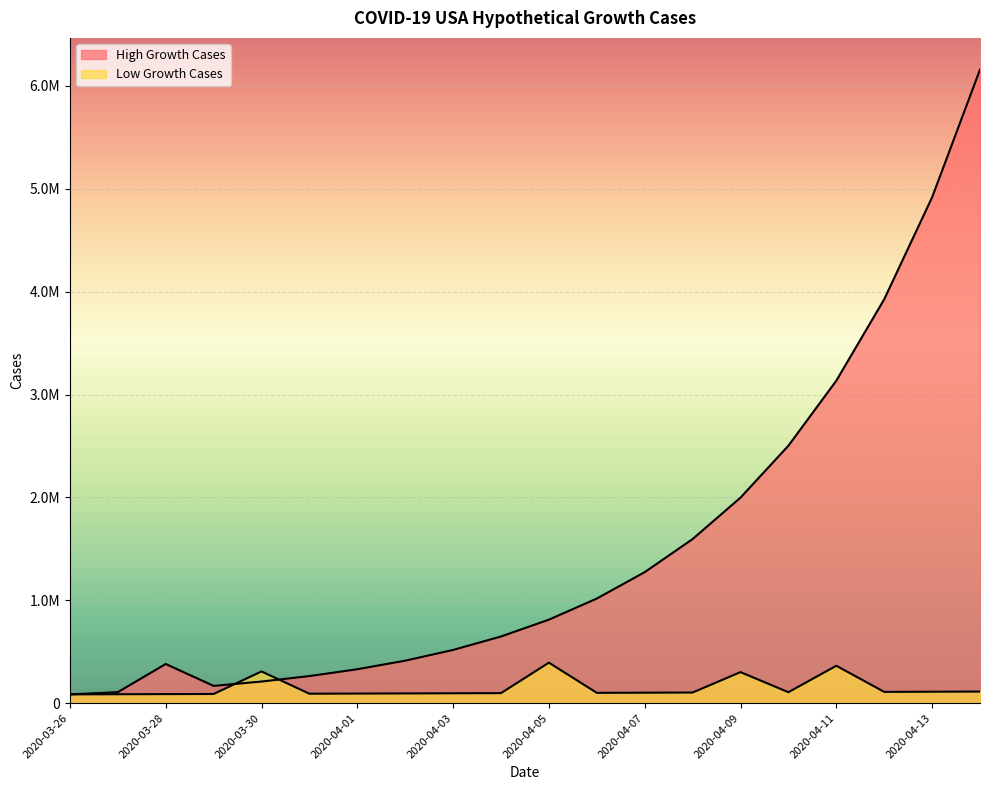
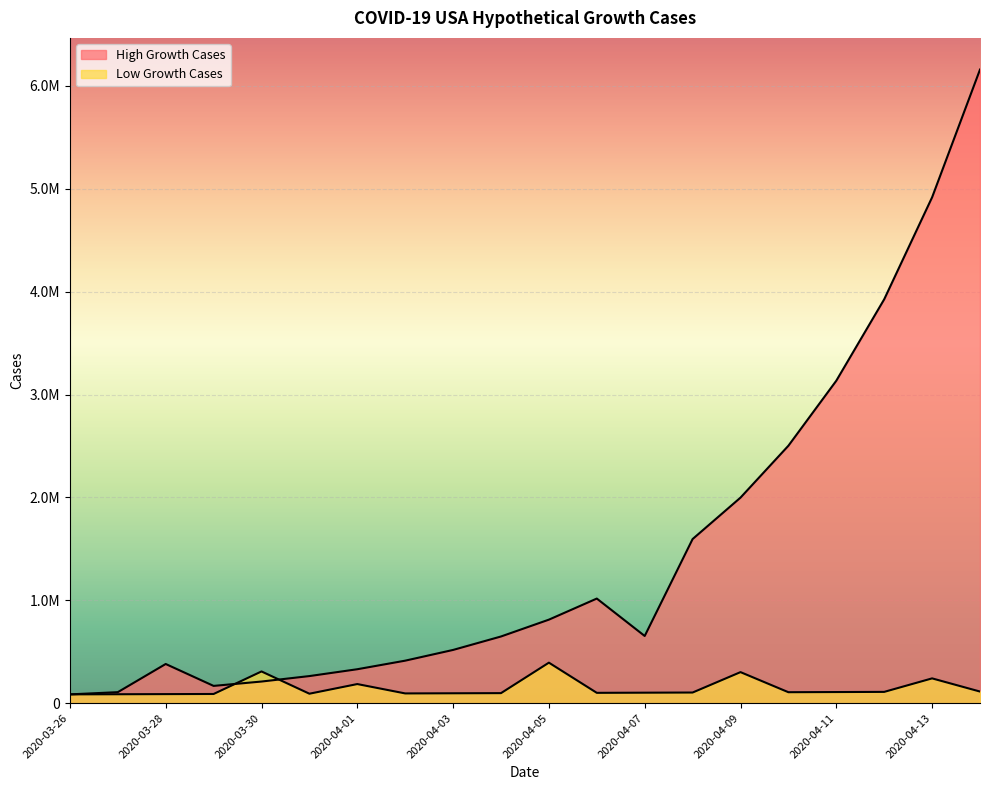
  {
    "High Growth Cases": {
      "2020-03-28": 380000,
      "2020-03-30": 210000,
      "2020-04-01": 330000,
      "2020-04-03": 520000,
      "2020-04-05": 810000,
-     "2020-04-07": 1270000,
+     "2020-04-07": 650000,
      "2020-04-09": 2000000,
      "2020-04-11": 3130000,
      "2020-04-13": 4920000
    },
    "Low Growth Cases": {
      "2020-03-28": 90000,
      "2020-03-30": 310000,
-     "2020-04-01": 90000,
+     "2020-04-01": 190000,
      "2020-04-03": 100000,
      "2020-04-05": 390000,
      "2020-04-07": 100000,
      "2020-04-09": 300000,
-     "2020-04-11": 360000,
-     "2020-04-13": 110000
+     "2020-04-11": 110000,
+     "2020-04-13": 240000
    }
  }
